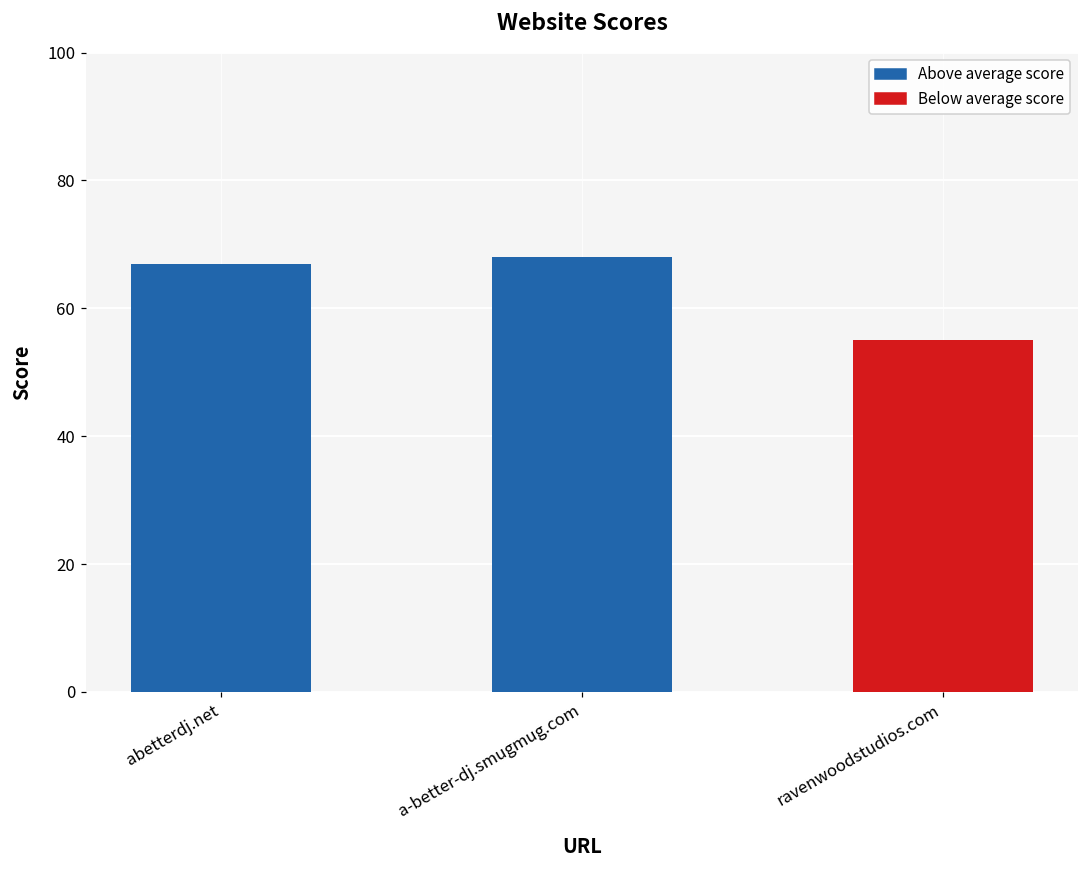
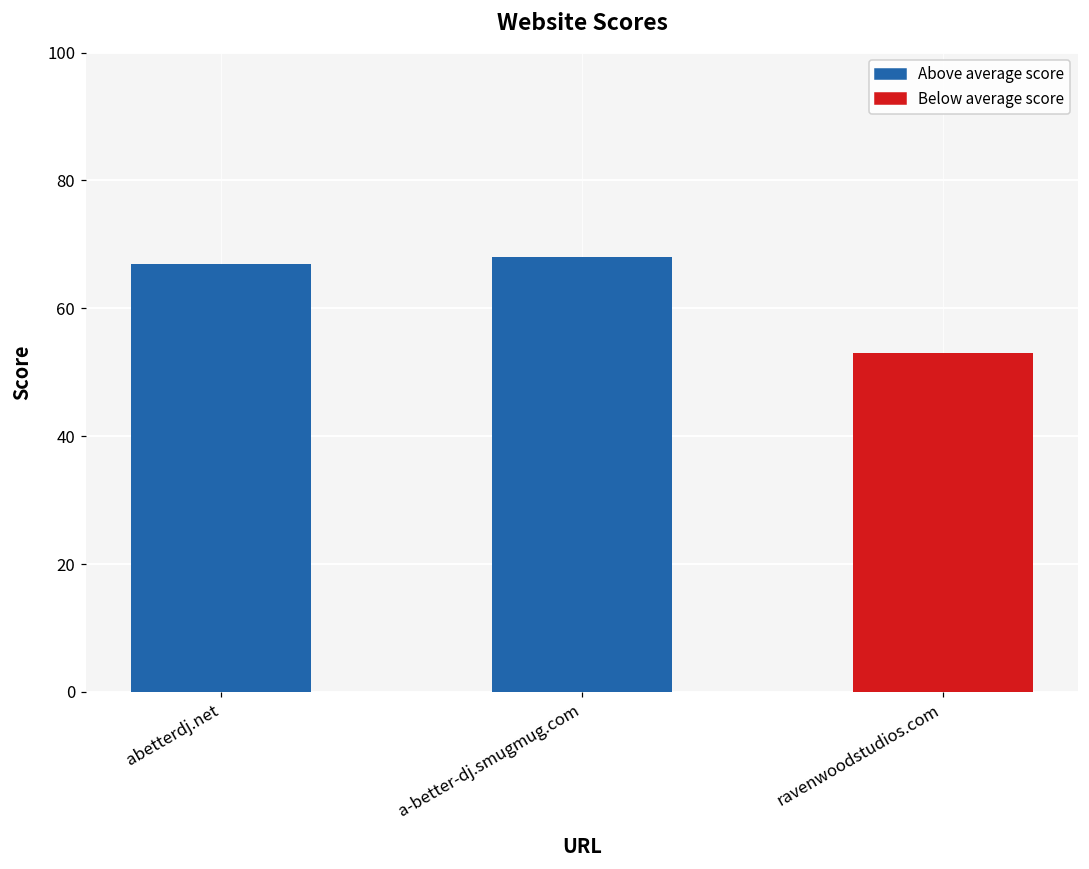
  {
    "abetterdj.net": 67,
    "a-better-dj.smugmug.com": 68,
-   "ravenwoodstudios.com": 55
+   "ravenwoodstudios.com": 53
  }
